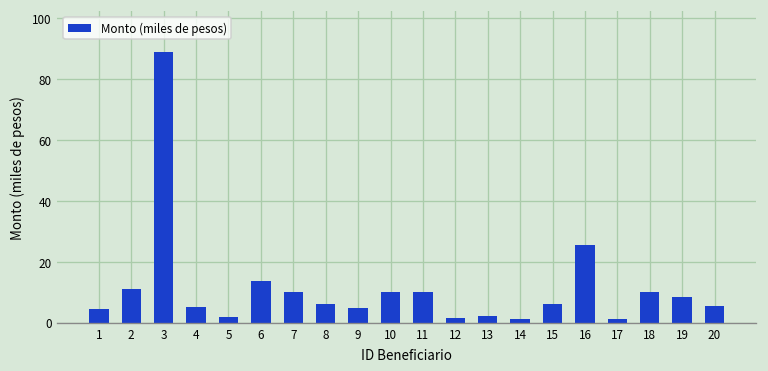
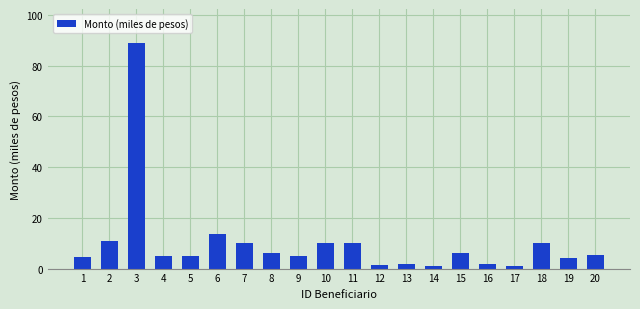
  {
    "1": 5,
    "2": 11,
    "3": 89,
    "4": 5,
-   "5": 2,
+   "5": 5,
    "6": 14,
    "7": 10,
    "8": 6,
    "9": 5,
    "10": 10,
    "11": 10,
    "12": 2,
    "13": 2,
    "14": 1,
    "15": 6,
-   "16": 25,
+   "16": 2,
    "17": 1,
    "18": 10,
-   "19": 9,
+   "19": 4,
    "20": 5
  }
